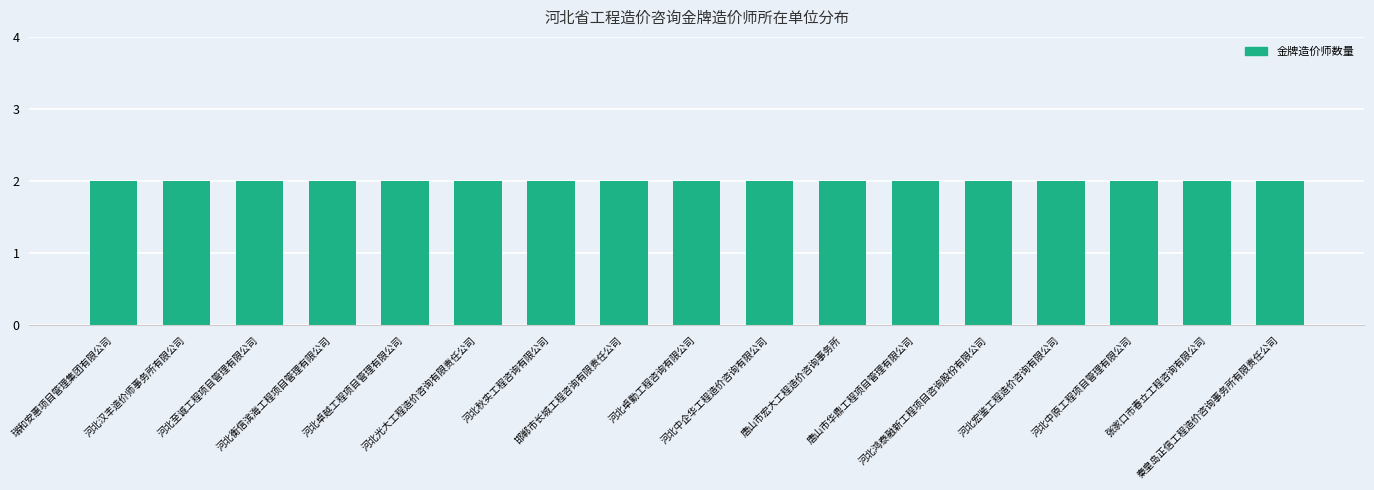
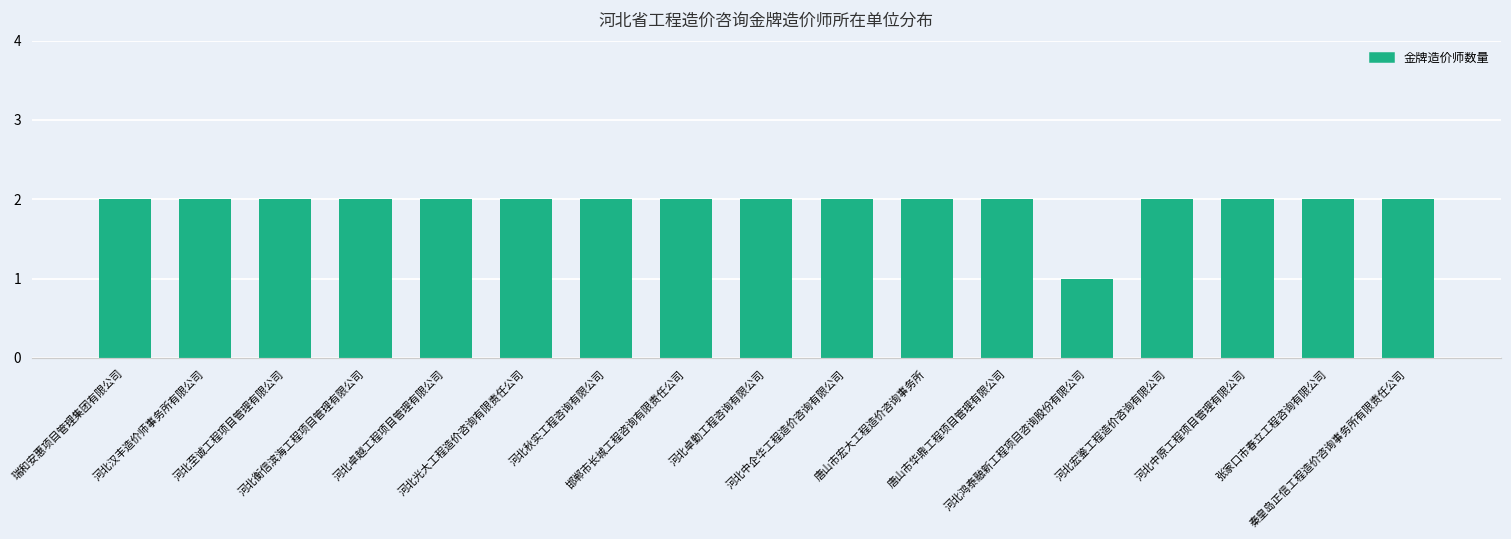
  {
    "瑞和安惠项目管理集团有限公司": 2,
    "河北汉丰造价师事务所有限公司": 2,
    "河北至诚工程项目管理有限公司": 2,
    "河北衡信滨海工程项目管理有限公司": 2,
    "河北卓越工程项目管理有限公司": 2,
    "河北光大工程造价咨询有限责任公司": 2,
    "河北秋实工程咨询有限公司": 2,
    "邯郸市长城工程咨询有限责任公司": 2,
    "河北卓勤工程咨询有限公司": 2,
    "河北中企华工程造价咨询有限公司": 2,
    "唐山市宏大工程造价咨询事务所": 2,
    "唐山市华鼎工程项目管理有限公司": 2,
-   "河北鸿泰融新工程项目咨询股份有限公司": 2,
+   "河北鸿泰融新工程项目咨询股份有限公司": 1,
    "河北宏鉴工程造价咨询有限公司": 2,
    "河北中原工程项目管理有限公司": 2,
    "张家口市春立工程咨询有限公司": 2,
    "秦皇岛正信工程造价咨询事务所有限责任公司": 2
  }
